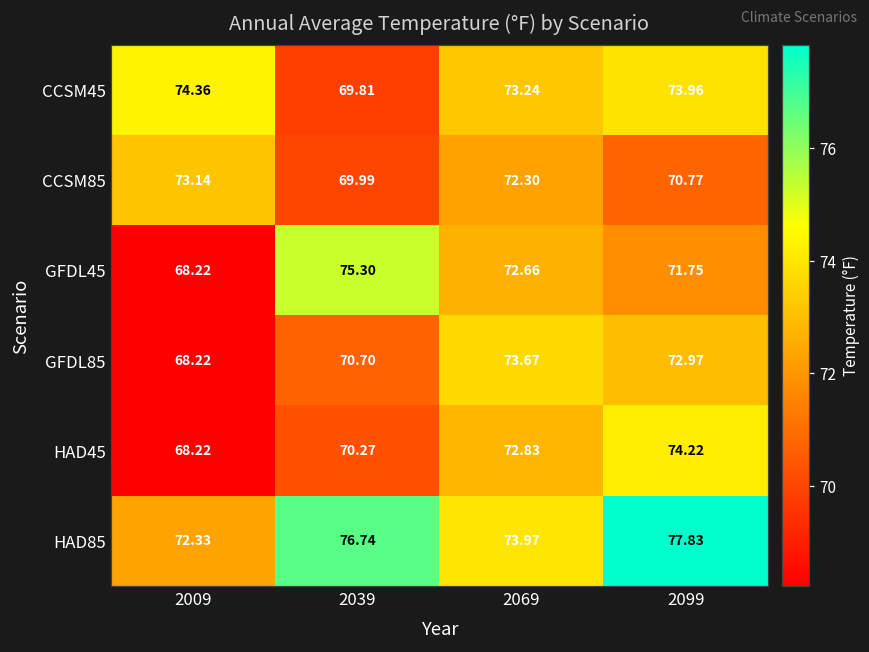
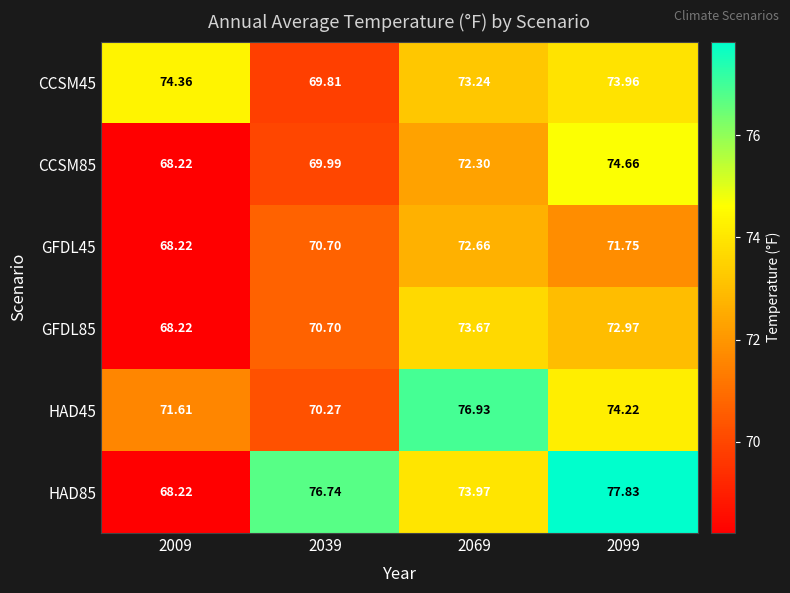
  {
    "CCSM45": {
      "2009": 74.36,
      "2039": 69.81,
      "2069": 73.24,
      "2099": 73.96
    },
    "CCSM85": {
-     "2009": 73.14,
+     "2009": 68.22,
      "2039": 69.99,
      "2069": 72.30,
-     "2099": 70.77
+     "2099": 74.66
    },
    "GFDL45": {
      "2009": 68.22,
-     "2039": 75.30,
+     "2039": 70.70,
      "2069": 72.66,
      "2099": 71.75
    },
    "GFDL85": {
      "2009": 68.22,
      "2039": 70.70,
      "2069": 73.67,
      "2099": 72.97
    },
    "HAD45": {
-     "2009": 68.22,
+     "2009": 71.61,
      "2039": 70.27,
-     "2069": 72.83,
+     "2069": 76.93,
      "2099": 74.22
    },
    "HAD85": {
-     "2009": 72.33,
+     "2009": 68.22,
      "2039": 76.74,
      "2069": 73.97,
      "2099": 77.83
    }
  }
